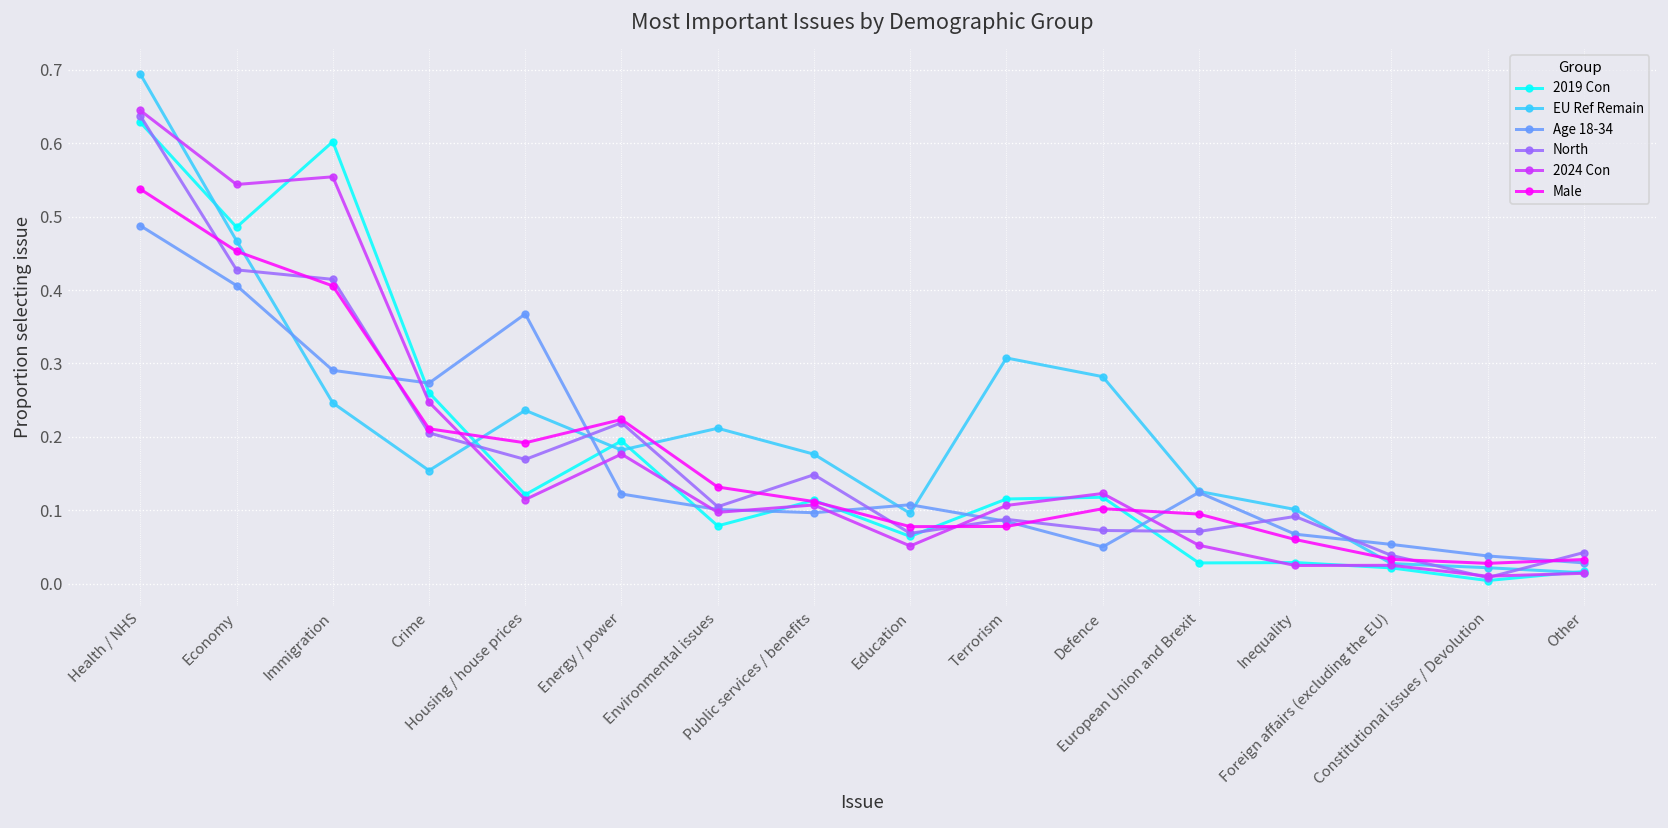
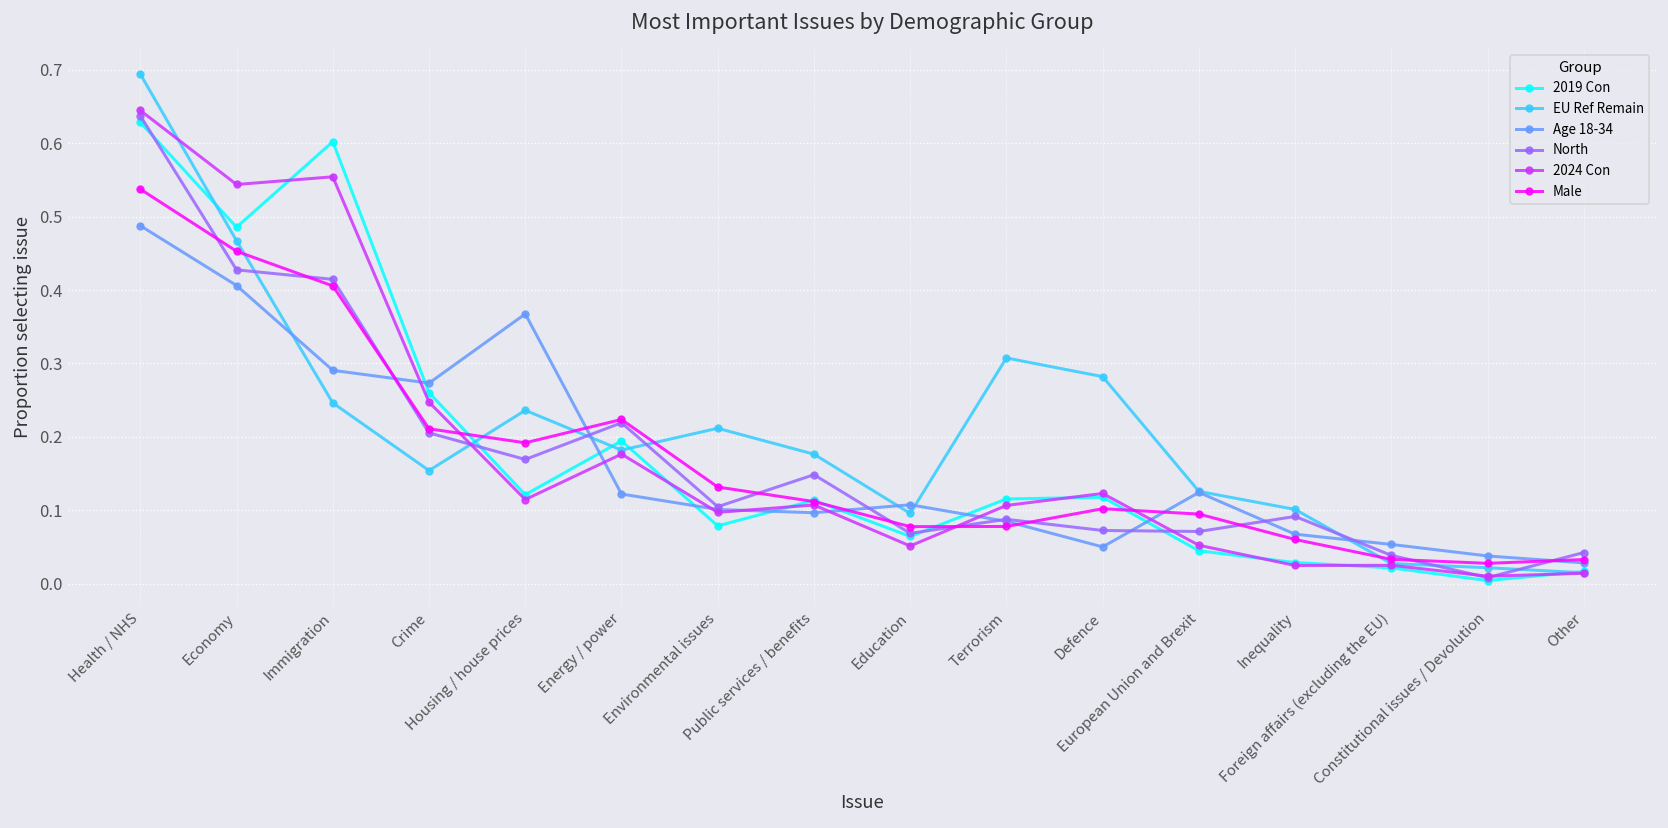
  {
    "2019 Con": {
      "Health / NHS": 0.63,
      "Economy": 0.49,
      "Immigration": 0.60,
      "Crime": 0.26,
      "Housing / house prices": 0.12,
      "Energy / power": 0.19,
      "Environmental issues": 0.08,
      "Education": 0.06,
      "Terrorism": 0.12,
      "Defence": 0.12,
-     "European Union and Brexit": 0.03
+     "European Union and Brexit": 0.04
    },
    "EU Ref Remain": {
      "Health / NHS": 0.69,
      "Economy": 0.47,
      "Immigration": 0.25,
      "Crime": 0.15,
      "Housing / house prices": 0.24,
      "Energy / power": 0.18,
      "Environmental issues": 0.21,
      "Public services / benefits": 0.18,
      "Education": 0.10,
      "Terrorism": 0.31,
      "Defence": 0.28,
      "Inequality": 0.10,
      "Constitutional issues / Devolution": 0.02
    },
    "Age 18-34": {
      "Health / NHS": 0.49,
      "Economy": 0.41,
      "Immigration": 0.29,
      "Crime": 0.27,
      "Housing / house prices": 0.37,
      "Energy / power": 0.12,
      "Public services / benefits": 0.10,
      "Education": 0.11,
      "Defence": 0.05,
      "Inequality": 0.07,
      "Foreign affairs (excluding the EU)": 0.05,
      "Constitutional issues / Devolution": 0.04,
      "Other": 0.03
    },
    "North": {
      "Health / NHS": 0.64,
      "Economy": 0.43,
      "Immigration": 0.41,
      "Crime": 0.21,
      "Housing / house prices": 0.17,
      "Energy / power": 0.22,
      "Public services / benefits": 0.15,
      "Education": 0.07,
      "Defence": 0.07,
      "European Union and Brexit": 0.07,
      "Inequality": 0.09,
      "Foreign affairs (excluding the EU)": 0.04,
      "Other": 0.04
    },
    "2024 Con": {
      "Health / NHS": 0.64,
      "Economy": 0.54,
      "Immigration": 0.55,
      "Crime": 0.25,
      "Housing / house prices": 0.11,
      "Energy / power": 0.18,
      "Public services / benefits": 0.11,
      "Education": 0.05,
      "Terrorism": 0.11,
      "Defence": 0.12,
      "European Union and Brexit": 0.05
    },
    "Male": {
      "Health / NHS": 0.54,
      "Economy": 0.45,
      "Immigration": 0.41,
      "Crime": 0.21,
      "Housing / house prices": 0.19,
      "Energy / power": 0.22,
      "Environmental issues": 0.13,
      "Education": 0.08,
      "Terrorism": 0.08,
      "Defence": 0.10,
      "European Union and Brexit": 0.09,
      "Inequality": 0.06,
      "Foreign affairs (excluding the EU)": 0.03,
      "Constitutional issues / Devolution": 0.03,
      "Other": 0.03
    }
  }
